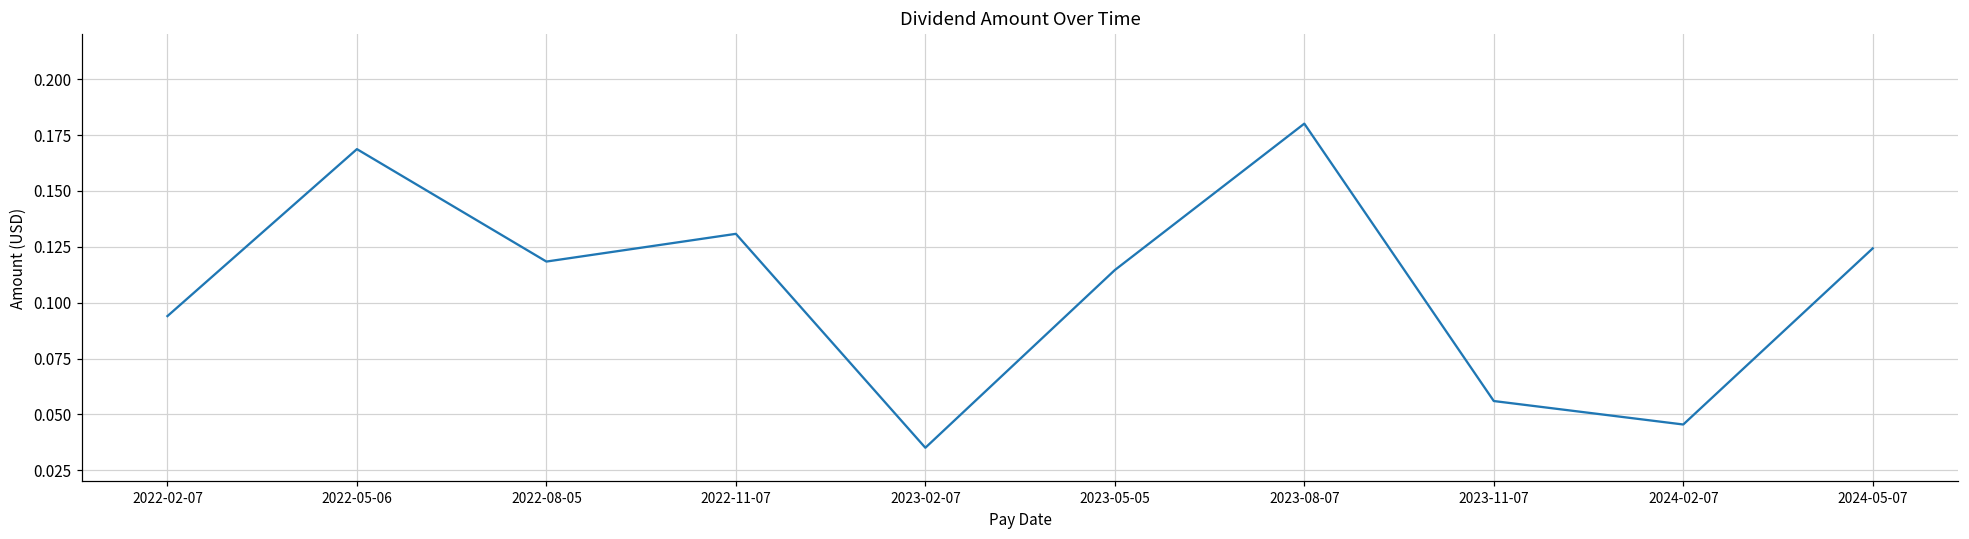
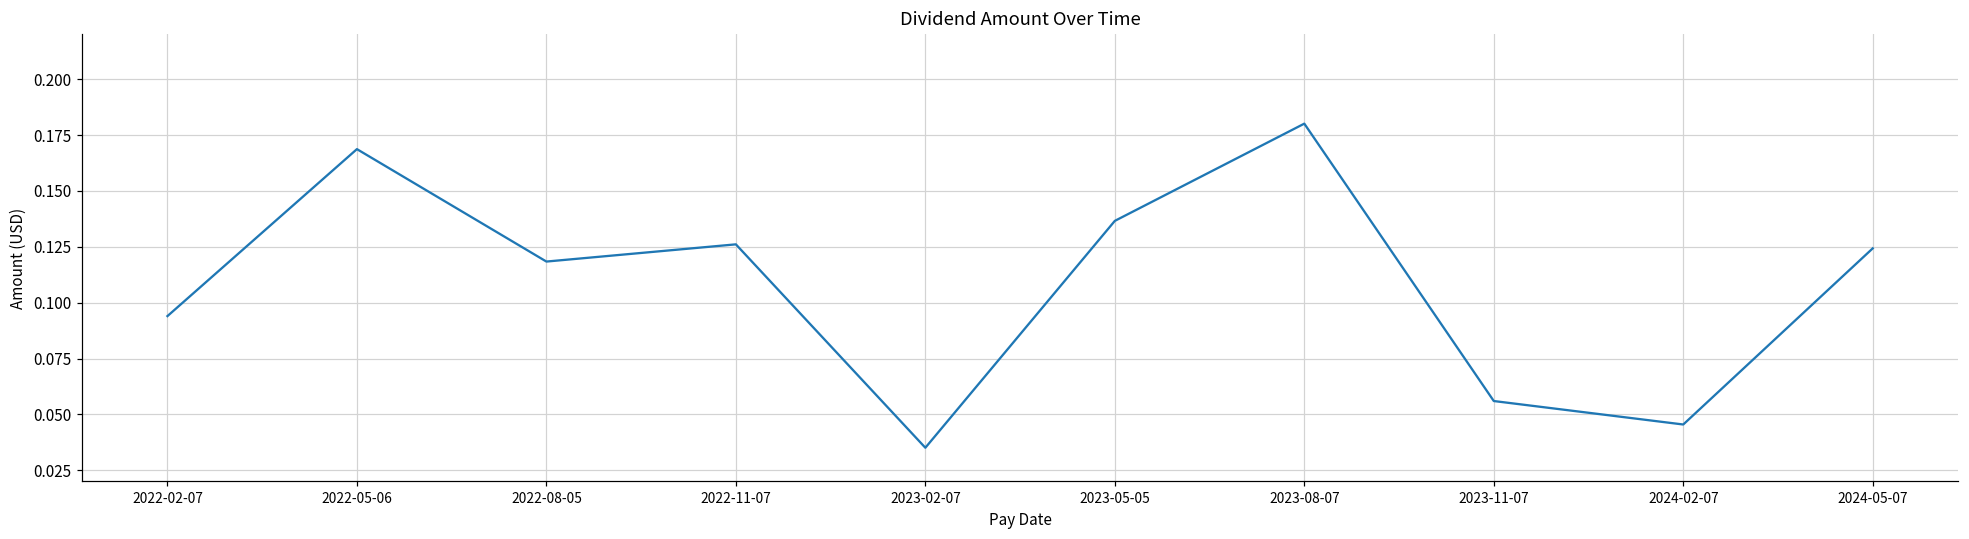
  {
    "2022-02-07": 0.094,
    "2022-05-06": 0.169,
    "2022-08-05": 0.118,
-   "2022-11-07": 0.131,
+   "2022-11-07": 0.126,
    "2023-02-07": 0.035,
-   "2023-05-05": 0.115,
+   "2023-05-05": 0.137,
    "2023-08-07": 0.180,
    "2023-11-07": 0.056,
    "2024-02-07": 0.046,
    "2024-05-07": 0.124
  }
